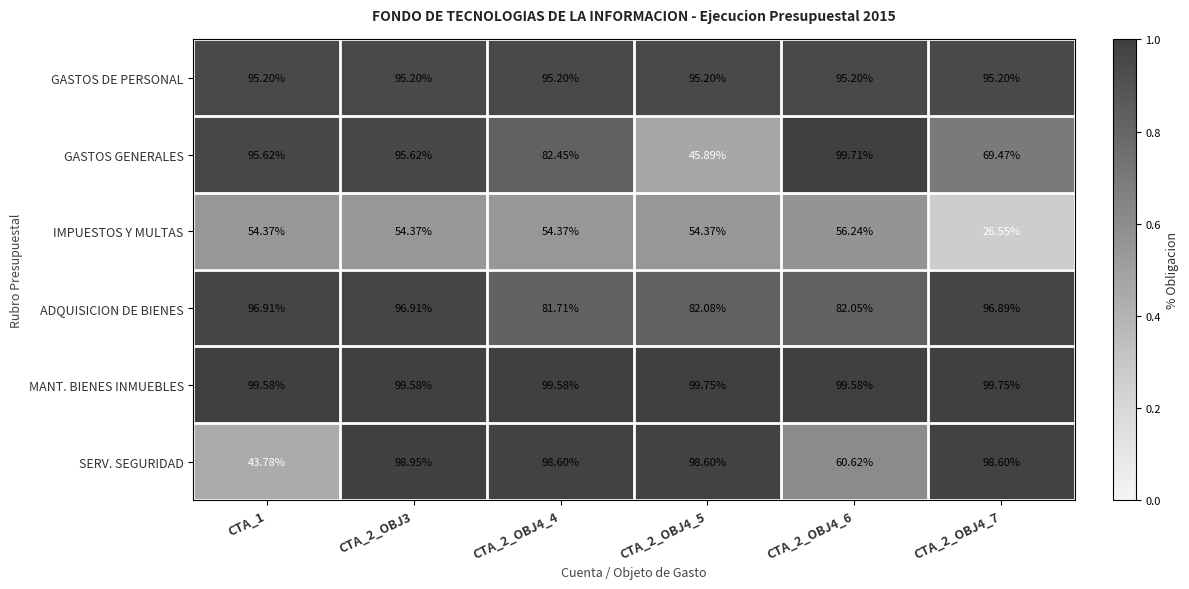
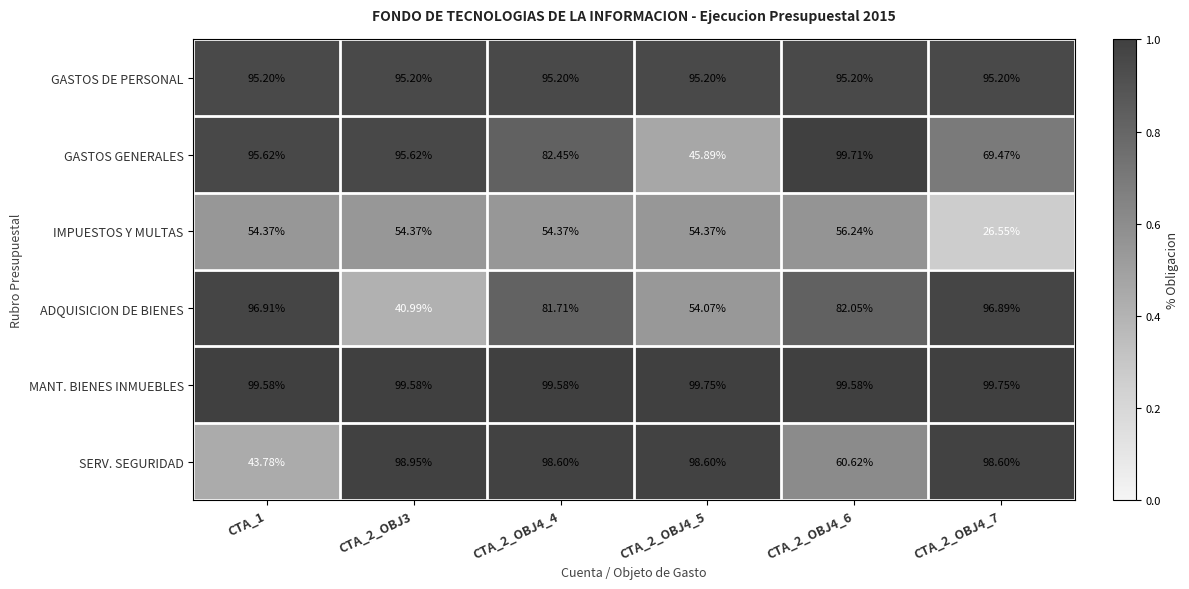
  {
    "GASTOS DE PERSONAL": {
      "CTA_1": "95.20%",
      "CTA_2_OBJ3": "95.20%",
      "CTA_2_OBJ4_4": "95.20%",
      "CTA_2_OBJ4_5": "95.20%",
      "CTA_2_OBJ4_6": "95.20%",
      "CTA_2_OBJ4_7": "95.20%"
    },
    "GASTOS GENERALES": {
      "CTA_1": "95.62%",
      "CTA_2_OBJ3": "95.62%",
      "CTA_2_OBJ4_4": "82.45%",
      "CTA_2_OBJ4_5": "45.89%",
      "CTA_2_OBJ4_6": "99.71%",
      "CTA_2_OBJ4_7": "69.47%"
    },
    "IMPUESTOS Y MULTAS": {
      "CTA_1": "54.37%",
      "CTA_2_OBJ3": "54.37%",
      "CTA_2_OBJ4_4": "54.37%",
      "CTA_2_OBJ4_5": "54.37%",
      "CTA_2_OBJ4_6": "56.24%",
      "CTA_2_OBJ4_7": "26.55%"
    },
    "ADQUISICION DE BIENES": {
      "CTA_1": "96.91%",
-     "CTA_2_OBJ3": "96.91%",
+     "CTA_2_OBJ3": "40.99%",
      "CTA_2_OBJ4_4": "81.71%",
-     "CTA_2_OBJ4_5": "82.08%",
+     "CTA_2_OBJ4_5": "54.07%",
      "CTA_2_OBJ4_6": "82.05%",
      "CTA_2_OBJ4_7": "96.89%"
    },
    "MANT. BIENES INMUEBLES": {
      "CTA_1": "99.58%",
      "CTA_2_OBJ3": "99.58%",
      "CTA_2_OBJ4_4": "99.58%",
      "CTA_2_OBJ4_5": "99.75%",
      "CTA_2_OBJ4_6": "99.58%",
      "CTA_2_OBJ4_7": "99.75%"
    },
    "SERV. SEGURIDAD": {
      "CTA_1": "43.78%",
      "CTA_2_OBJ3": "98.95%",
      "CTA_2_OBJ4_4": "98.60%",
      "CTA_2_OBJ4_5": "98.60%",
      "CTA_2_OBJ4_6": "60.62%",
      "CTA_2_OBJ4_7": "98.60%"
    }
  }
